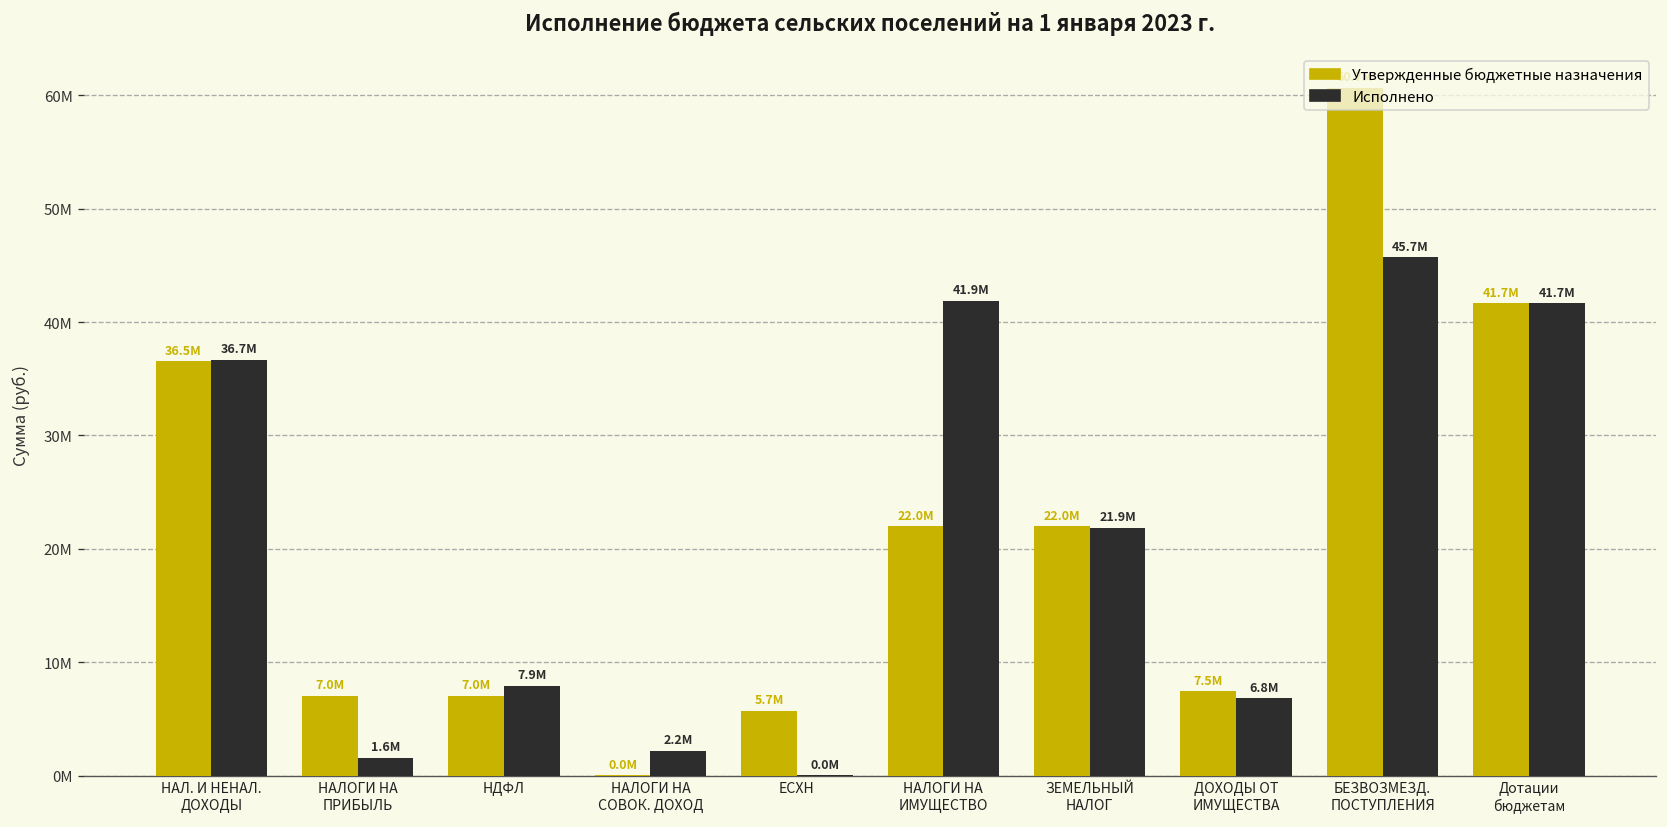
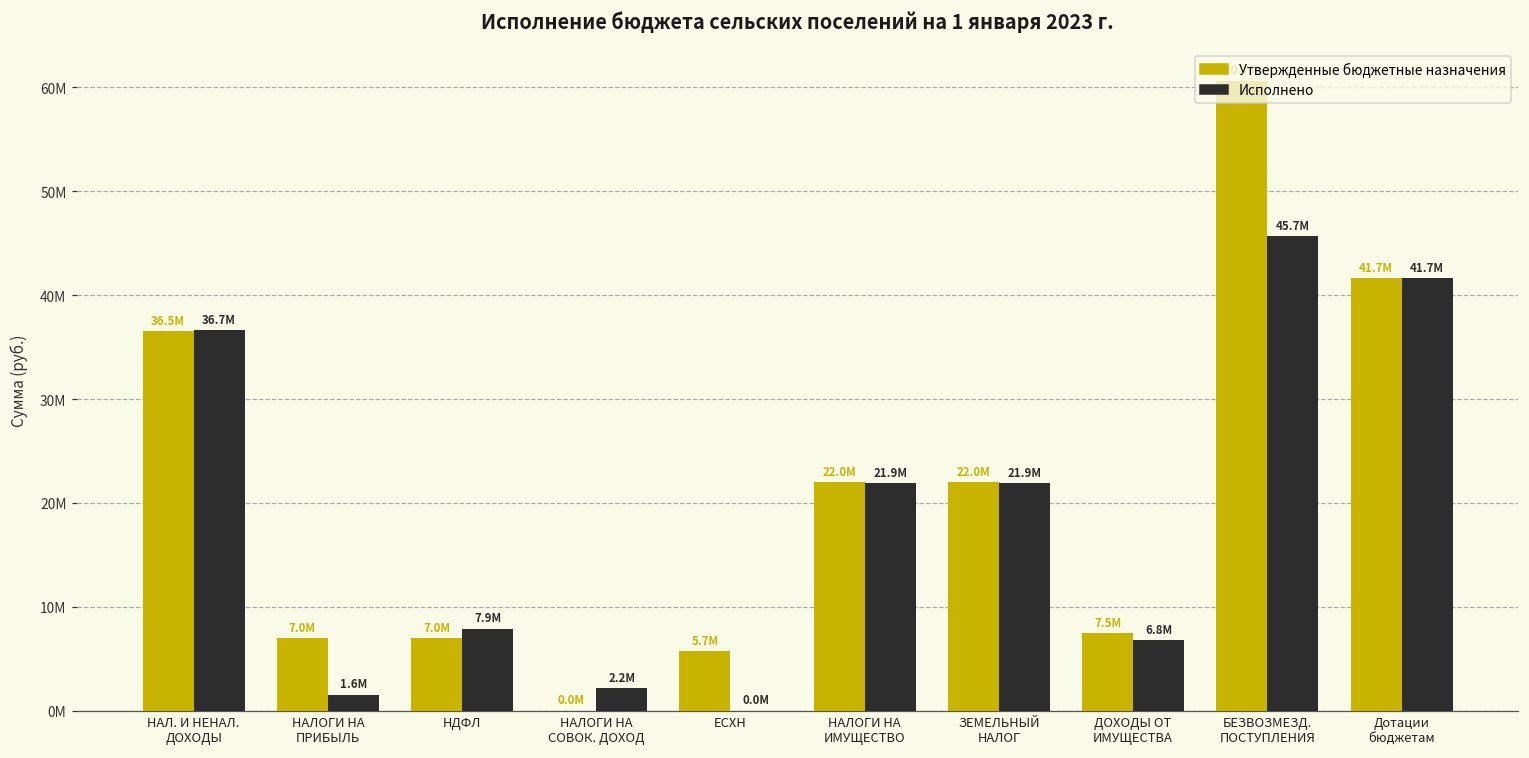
  {
    "Утвержденные бюджетные назначения": {
      "НАЛ. И НЕНАЛ. ДОХОДЫ": "36.5M",
      "НАЛОГИ НА ПРИБЫЛЬ": "7.0M",
      "НДФЛ": "7.0M",
      "ЕСХН": "5.7M",
      "НАЛОГИ НА ИМУЩЕСТВО": "22.0M",
      "ЗЕМЕЛЬНЫЙ НАЛОГ": "22.0M",
      "ДОХОДЫ ОТ ИМУЩЕСТВА": "7.5M",
      "Дотации бюджетам": "41.7M"
    },
    "Исполнено": {
      "НАЛ. И НЕНАЛ. ДОХОДЫ": "36.7M",
      "НАЛОГИ НА ПРИБЫЛЬ": "1.6M",
      "НДФЛ": "7.9M",
      "НАЛОГИ НА СОВОК. ДОХОД": "2.2M",
-     "НАЛОГИ НА ИМУЩЕСТВО": "41.9M",
+     "НАЛОГИ НА ИМУЩЕСТВО": "21.9M",
      "ЗЕМЕЛЬНЫЙ НАЛОГ": "21.9M",
      "ДОХОДЫ ОТ ИМУЩЕСТВА": "6.8M",
      "БЕЗВОЗМЕЗД. ПОСТУПЛЕНИЯ": "45.7M",
      "Дотации бюджетам": "41.7M"
    }
  }
